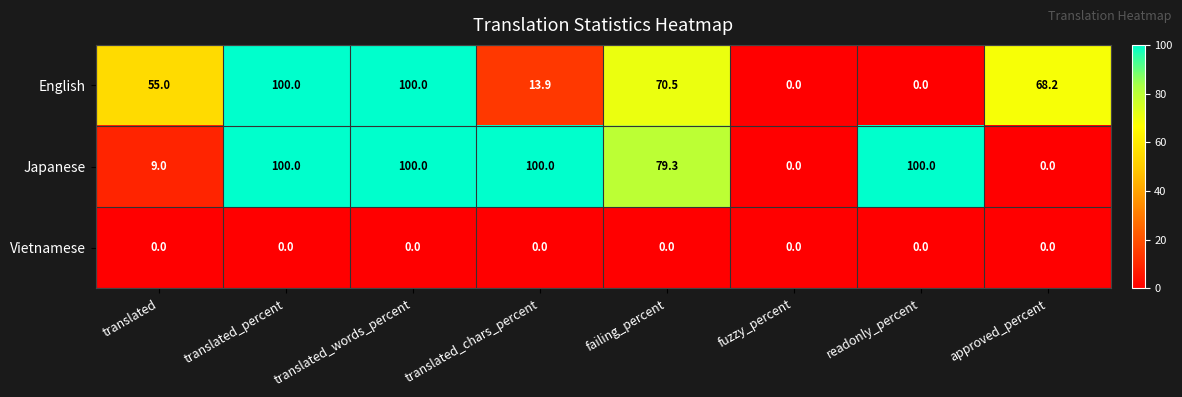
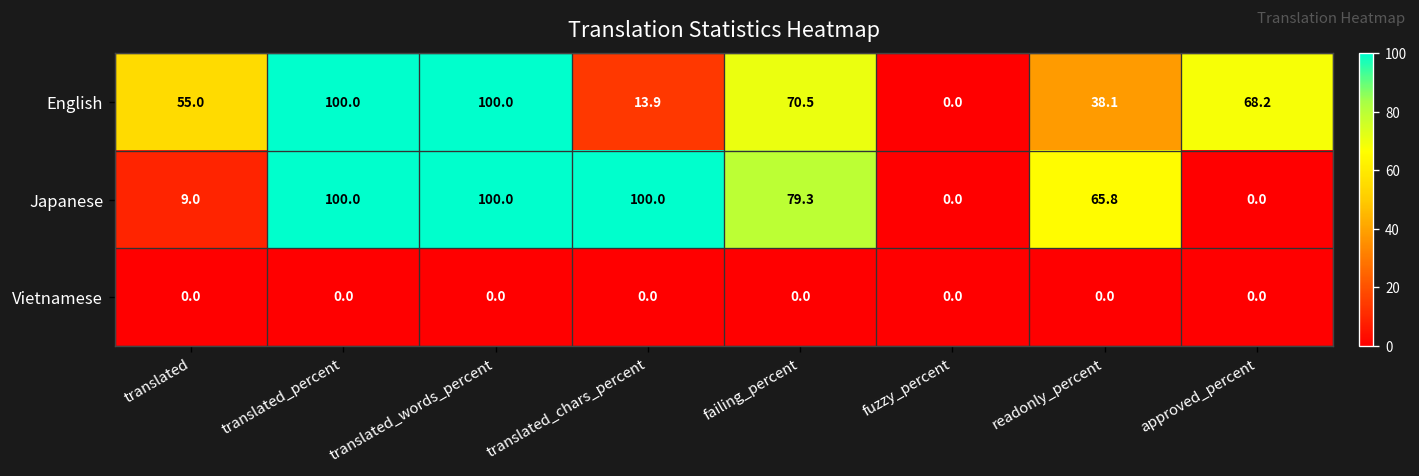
  {
    "English": {
      "translated": 55.0,
      "translated_percent": 100.0,
      "translated_words_percent": 100.0,
      "translated_chars_percent": 13.9,
      "failing_percent": 70.5,
      "fuzzy_percent": 0.0,
-     "readonly_percent": 0.0,
+     "readonly_percent": 38.1,
      "approved_percent": 68.2
    },
    "Japanese": {
      "translated": 9.0,
      "translated_percent": 100.0,
      "translated_words_percent": 100.0,
      "translated_chars_percent": 100.0,
      "failing_percent": 79.3,
      "fuzzy_percent": 0.0,
-     "readonly_percent": 100.0,
+     "readonly_percent": 65.8,
      "approved_percent": 0.0
    },
    "Vietnamese": {
      "translated": 0.0,
      "translated_percent": 0.0,
      "translated_words_percent": 0.0,
      "translated_chars_percent": 0.0,
      "failing_percent": 0.0,
      "fuzzy_percent": 0.0,
      "readonly_percent": 0.0,
      "approved_percent": 0.0
    }
  }
